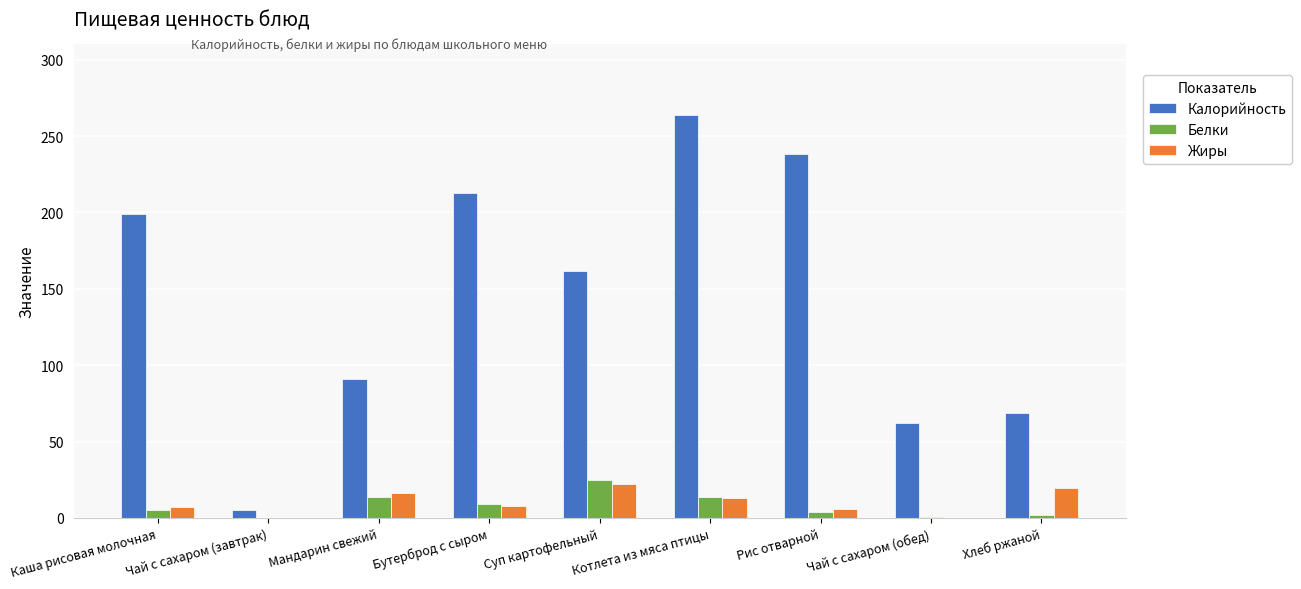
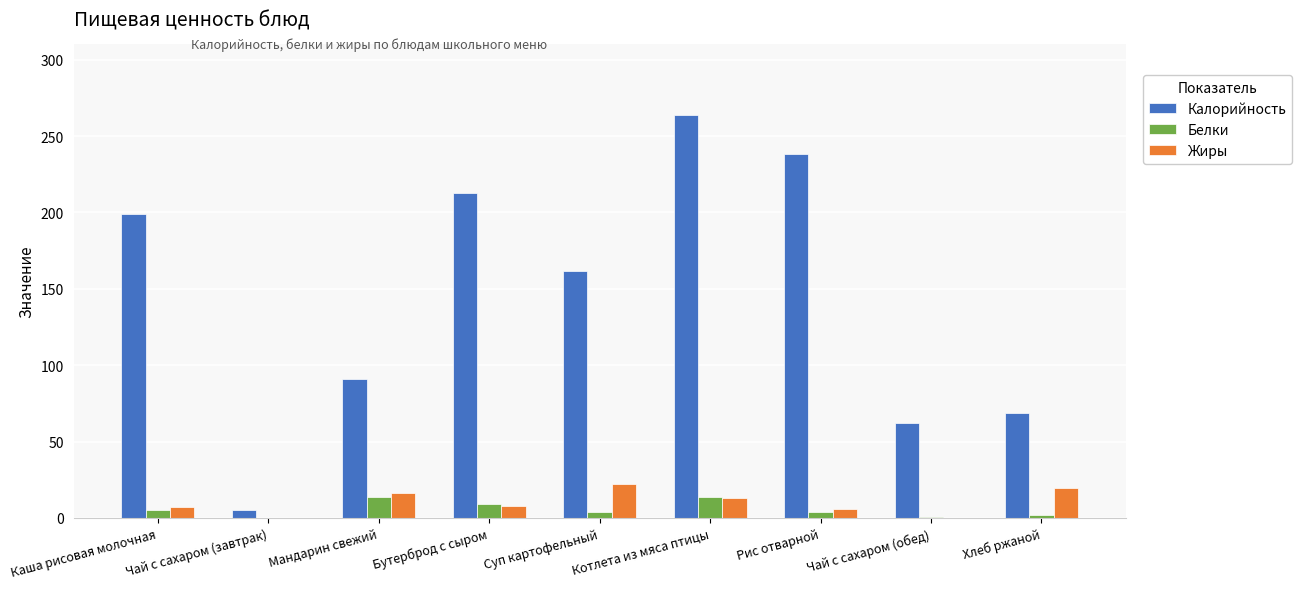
  {
    "Калорийность": {
      "Каша рисовая молочная": 199,
      "Чай с сахаром (завтрак)": 5,
      "Мандарин свежий": 91,
      "Бутерброд с сыром": 213,
      "Суп картофельный": 162,
      "Котлета из мяса птицы": 264,
      "Рис отварной": 238,
      "Чай с сахаром (обед)": 62,
      "Хлеб ржаной": 69
    },
    "Белки": {
      "Каша рисовая молочная": 5,
      "Мандарин свежий": 14,
      "Бутерброд с сыром": 9,
-     "Суп картофельный": 25,
+     "Суп картофельный": 4,
      "Котлета из мяса птицы": 14,
      "Рис отварной": 4,
      "Хлеб ржаной": 2
    },
    "Жиры": {
      "Каша рисовая молочная": 7,
      "Мандарин свежий": 16,
      "Бутерброд с сыром": 8,
      "Суп картофельный": 22,
      "Котлета из мяса птицы": 13,
      "Рис отварной": 6,
      "Хлеб ржаной": 20
    }
  }
